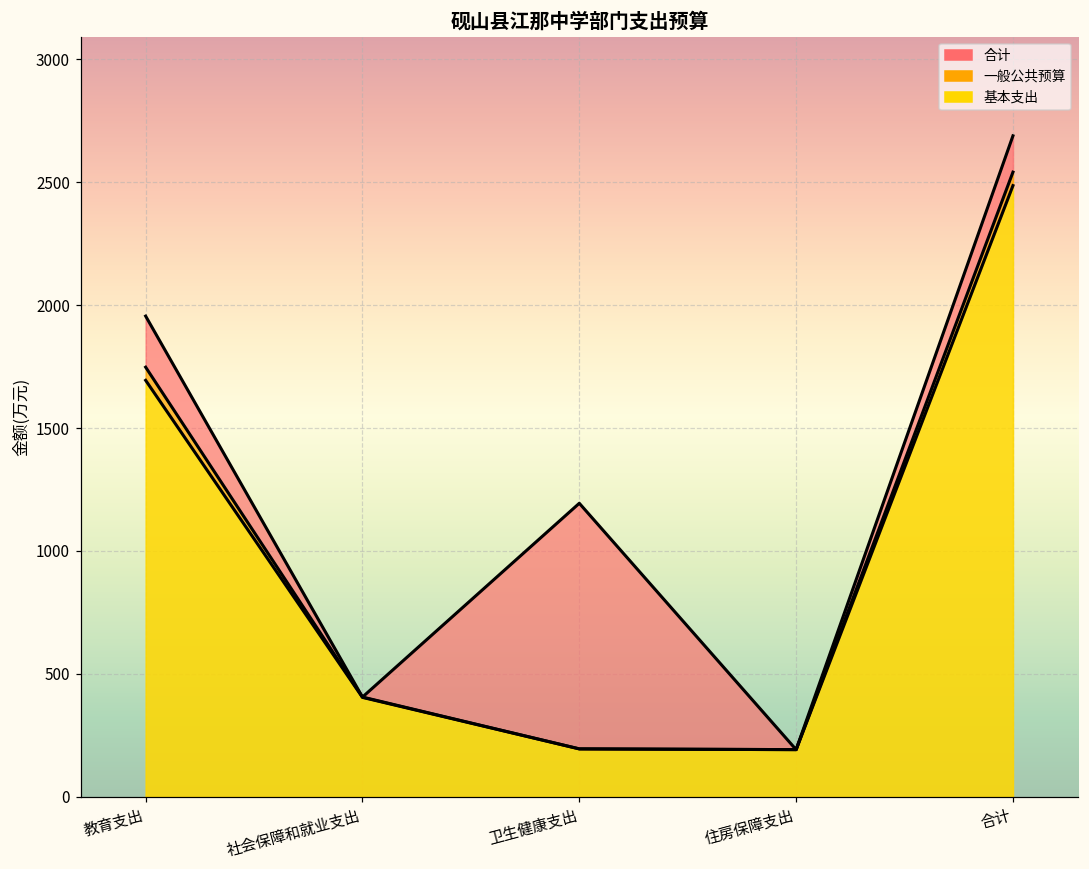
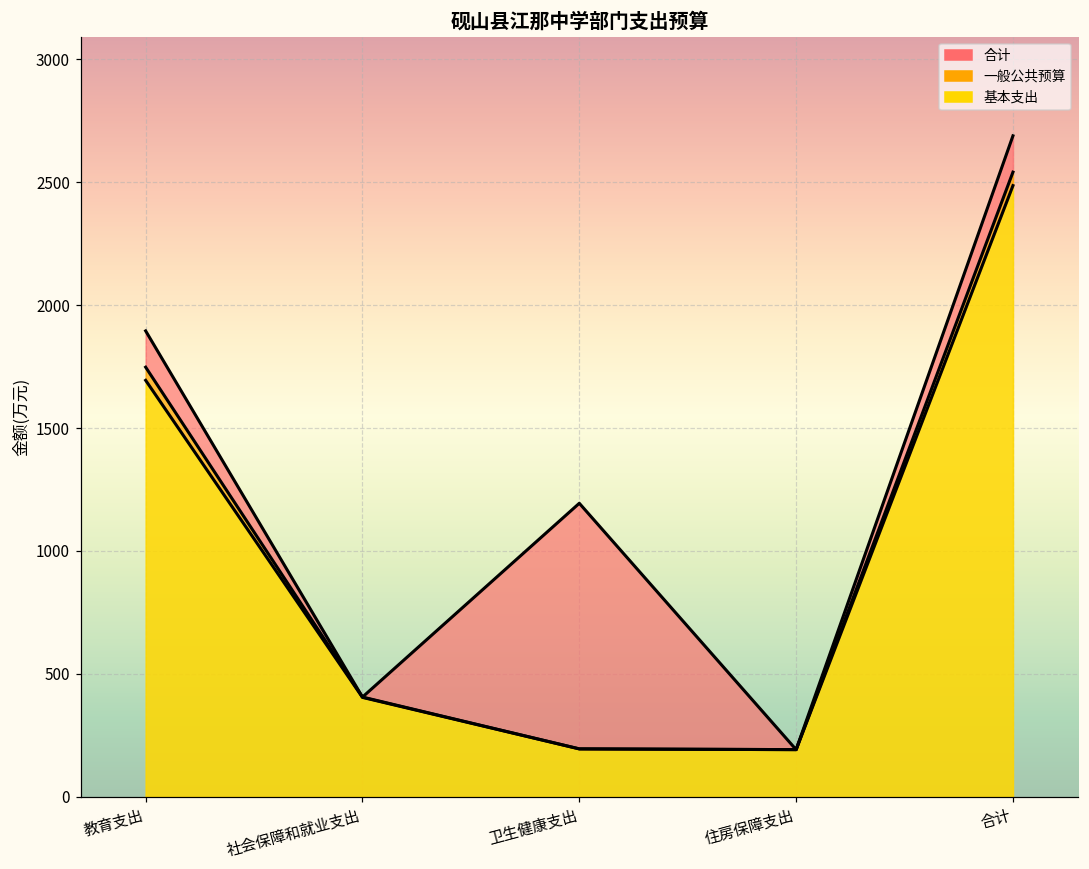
  {
    "合计": {
-     "教育支出": 1960,
+     "教育支出": 1890,
      "卫生健康支出": 1190,
      "合计": 2690
    }
  }
